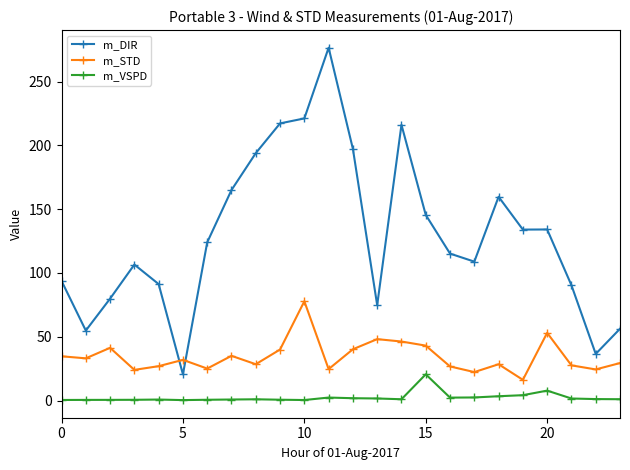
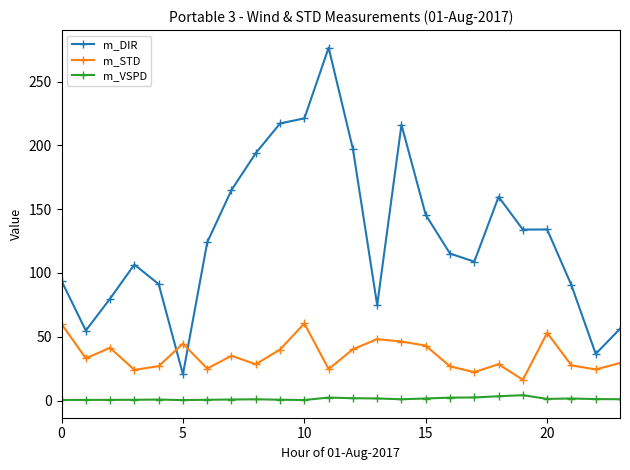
  {
    "m_DIR": {
      "0": 94,
      "5": 21,
      "10": 221,
      "15": 146,
      "20": 134
    },
    "m_STD": {
-     "0": 35,
-     "5": 32,
-     "10": 78,
+     "0": 60,
+     "5": 45,
+     "10": 61,
      "15": 43,
      "20": 53
    },
    "m_VSPD": {
      "0": 1,
      "5": 0,
      "10": 0,
-     "15": 21,
-     "20": 8
+     "15": 2,
+     "20": 1
    }
  }
